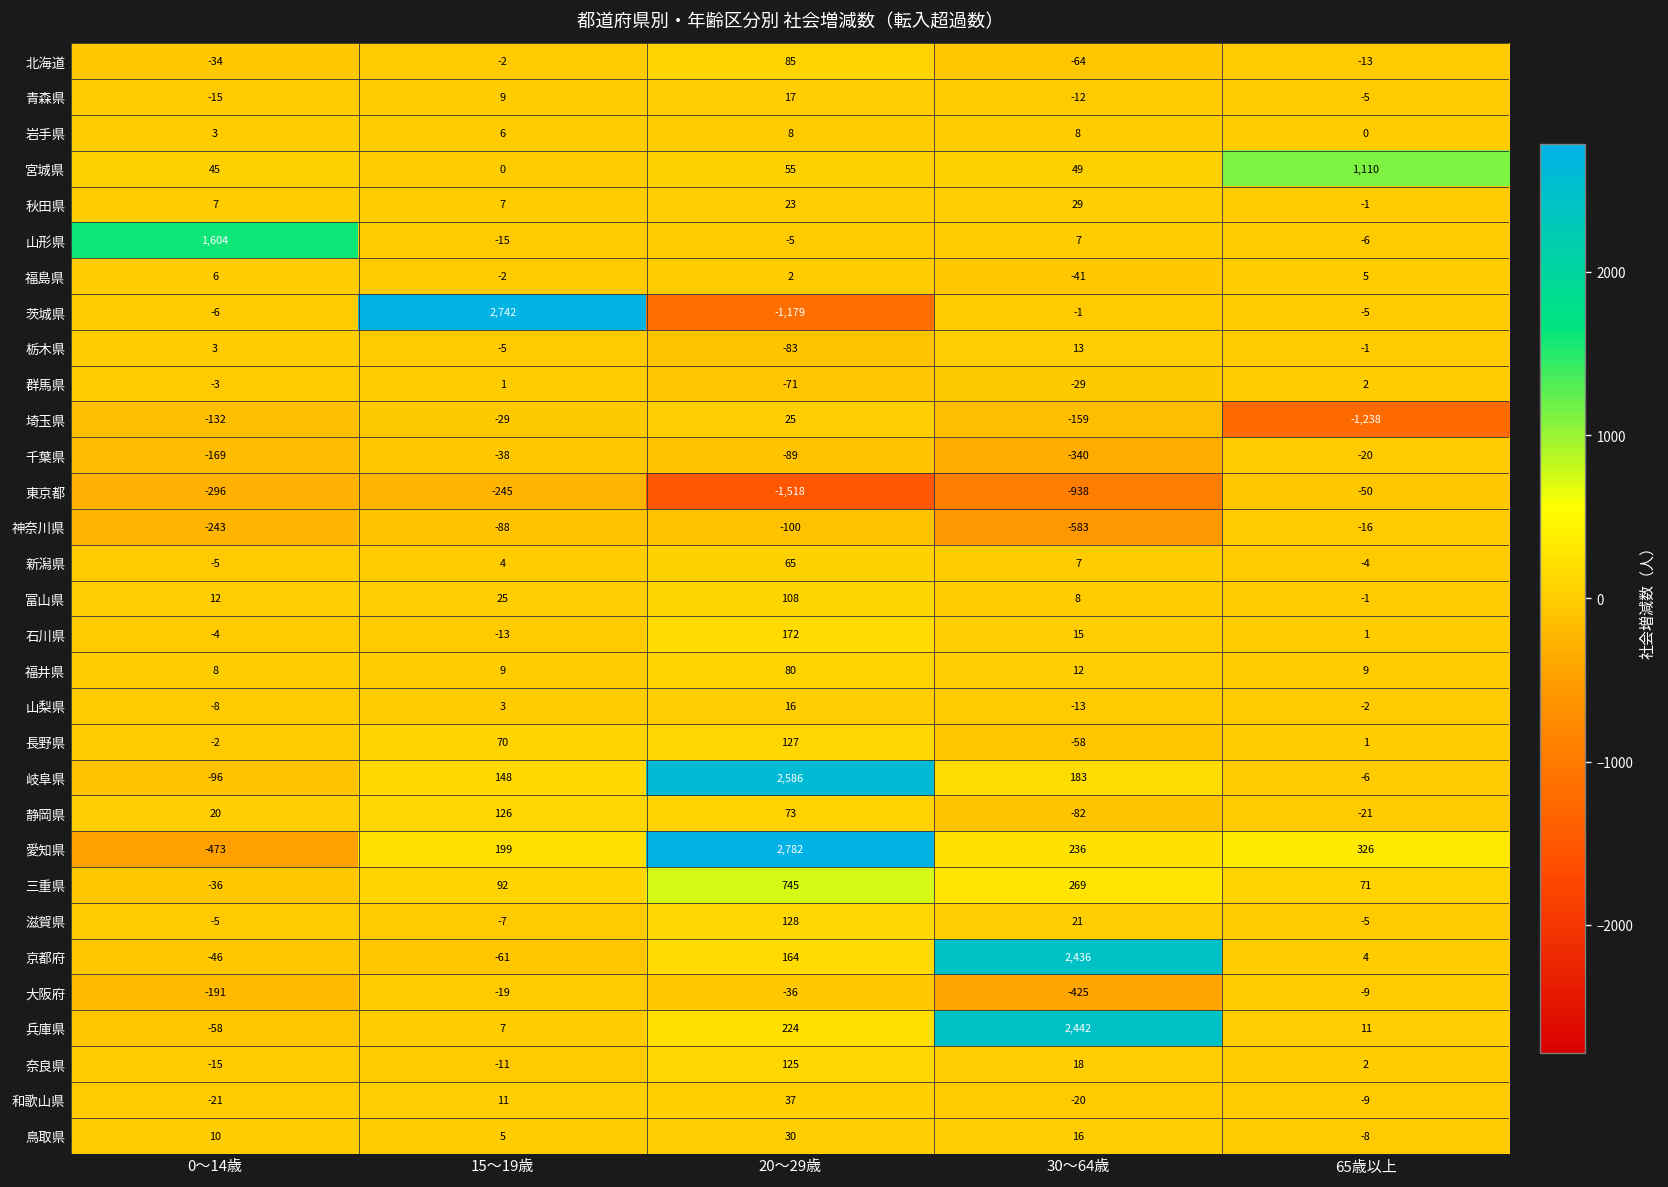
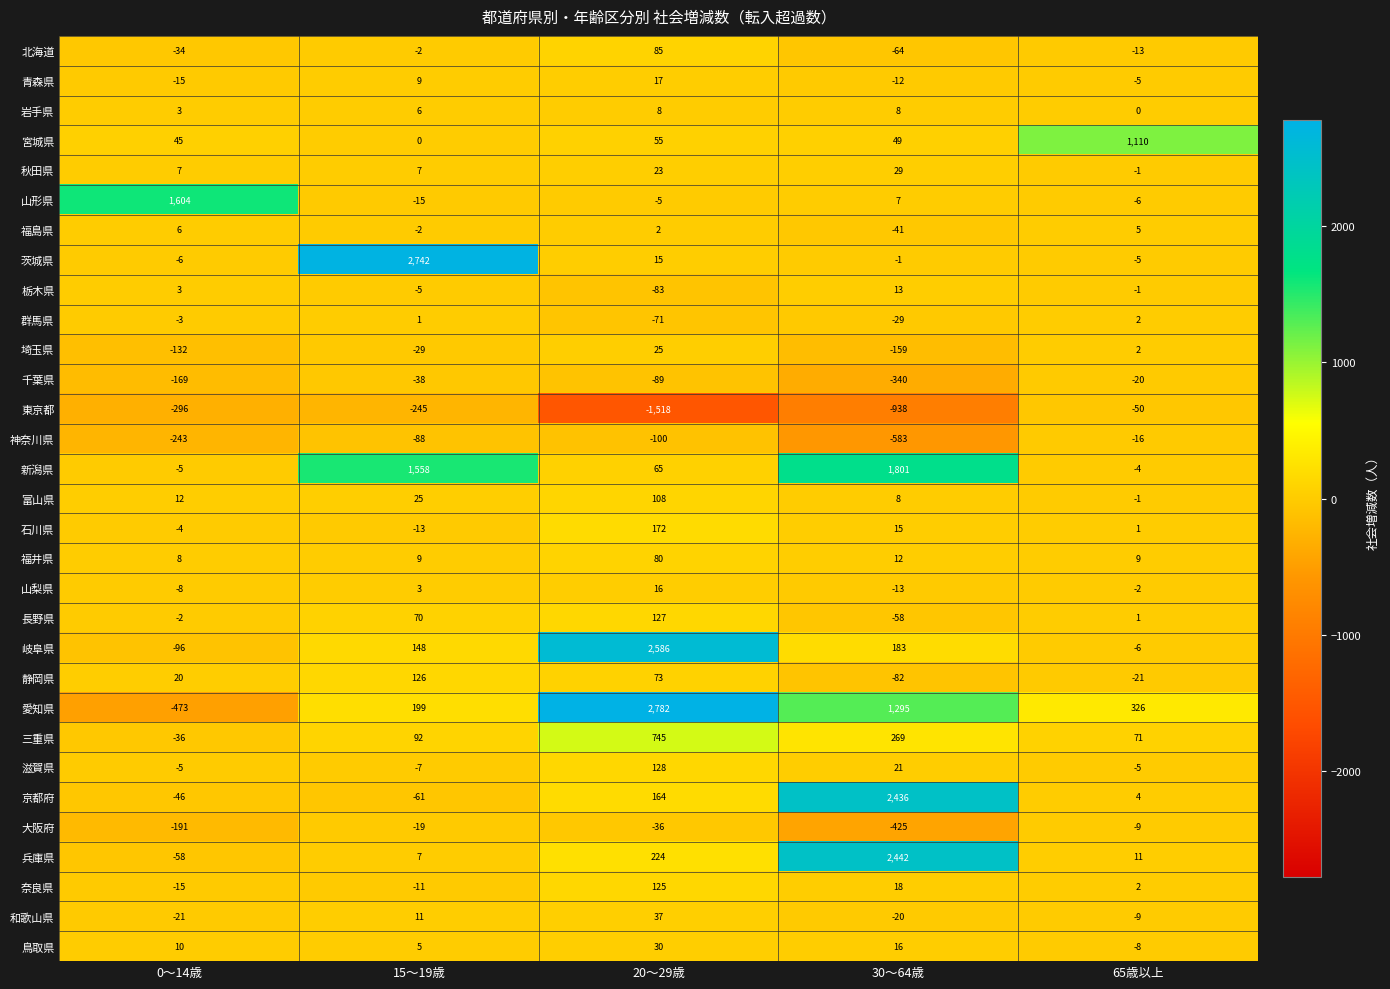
  {
    "北海道": {
      "0〜14歳": "-34",
      "15〜19歳": "-2",
      "20〜29歳": "85",
      "30〜64歳": "-64",
      "65歳以上": "-13"
    },
    "青森県": {
      "0〜14歳": "-15",
      "15〜19歳": "9",
      "20〜29歳": "17",
      "30〜64歳": "-12",
      "65歳以上": "-5"
    },
    "岩手県": {
      "0〜14歳": "3",
      "15〜19歳": "6",
      "20〜29歳": "8",
      "30〜64歳": "8",
      "65歳以上": "0"
    },
    "宮城県": {
      "0〜14歳": "45",
      "15〜19歳": "0",
      "20〜29歳": "55",
      "30〜64歳": "49",
      "65歳以上": "1,110"
    },
    "秋田県": {
      "0〜14歳": "7",
      "15〜19歳": "7",
      "20〜29歳": "23",
      "30〜64歳": "29",
      "65歳以上": "-1"
    },
    "山形県": {
      "0〜14歳": "1,604",
      "15〜19歳": "-15",
      "20〜29歳": "-5",
      "30〜64歳": "7",
      "65歳以上": "-6"
    },
    "福島県": {
      "0〜14歳": "6",
      "15〜19歳": "-2",
      "20〜29歳": "2",
      "30〜64歳": "-41",
      "65歳以上": "5"
    },
    "茨城県": {
      "0〜14歳": "-6",
      "15〜19歳": "2,742",
-     "20〜29歳": "-1,179",
+     "20〜29歳": "15",
      "30〜64歳": "-1",
      "65歳以上": "-5"
    },
    "栃木県": {
      "0〜14歳": "3",
      "15〜19歳": "-5",
      "20〜29歳": "-83",
      "30〜64歳": "13",
      "65歳以上": "-1"
    },
    "群馬県": {
      "0〜14歳": "-3",
      "15〜19歳": "1",
      "20〜29歳": "-71",
      "30〜64歳": "-29",
      "65歳以上": "2"
    },
    "埼玉県": {
      "0〜14歳": "-132",
      "15〜19歳": "-29",
      "20〜29歳": "25",
      "30〜64歳": "-159",
-     "65歳以上": "-1,238"
+     "65歳以上": "2"
    },
    "千葉県": {
      "0〜14歳": "-169",
      "15〜19歳": "-38",
      "20〜29歳": "-89",
      "30〜64歳": "-340",
      "65歳以上": "-20"
    },
    "東京都": {
      "0〜14歳": "-296",
      "15〜19歳": "-245",
      "20〜29歳": "-1,518",
      "30〜64歳": "-938",
      "65歳以上": "-50"
    },
    "神奈川県": {
      "0〜14歳": "-243",
      "15〜19歳": "-88",
      "20〜29歳": "-100",
      "30〜64歳": "-583",
      "65歳以上": "-16"
    },
    "新潟県": {
      "0〜14歳": "-5",
-     "15〜19歳": "4",
+     "15〜19歳": "1,558",
      "20〜29歳": "65",
-     "30〜64歳": "7",
+     "30〜64歳": "1,801",
      "65歳以上": "-4"
    },
    "富山県": {
      "0〜14歳": "12",
      "15〜19歳": "25",
      "20〜29歳": "108",
      "30〜64歳": "8",
      "65歳以上": "-1"
    },
    "石川県": {
      "0〜14歳": "-4",
      "15〜19歳": "-13",
      "20〜29歳": "172",
      "30〜64歳": "15",
      "65歳以上": "1"
    },
    "福井県": {
      "0〜14歳": "8",
      "15〜19歳": "9",
      "20〜29歳": "80",
      "30〜64歳": "12",
      "65歳以上": "9"
    },
    "山梨県": {
      "0〜14歳": "-8",
      "15〜19歳": "3",
      "20〜29歳": "16",
      "30〜64歳": "-13",
      "65歳以上": "-2"
    },
    "長野県": {
      "0〜14歳": "-2",
      "15〜19歳": "70",
      "20〜29歳": "127",
      "30〜64歳": "-58",
      "65歳以上": "1"
    },
    "岐阜県": {
      "0〜14歳": "-96",
      "15〜19歳": "148",
      "20〜29歳": "2,586",
      "30〜64歳": "183",
      "65歳以上": "-6"
    },
    "静岡県": {
      "0〜14歳": "20",
      "15〜19歳": "126",
      "20〜29歳": "73",
      "30〜64歳": "-82",
      "65歳以上": "-21"
    },
    "愛知県": {
      "0〜14歳": "-473",
      "15〜19歳": "199",
      "20〜29歳": "2,782",
-     "30〜64歳": "236",
+     "30〜64歳": "1,295",
      "65歳以上": "326"
    },
    "三重県": {
      "0〜14歳": "-36",
      "15〜19歳": "92",
      "20〜29歳": "745",
      "30〜64歳": "269",
      "65歳以上": "71"
    },
    "滋賀県": {
      "0〜14歳": "-5",
      "15〜19歳": "-7",
      "20〜29歳": "128",
      "30〜64歳": "21",
      "65歳以上": "-5"
    },
    "京都府": {
      "0〜14歳": "-46",
      "15〜19歳": "-61",
      "20〜29歳": "164",
      "30〜64歳": "2,436",
      "65歳以上": "4"
    },
    "大阪府": {
      "0〜14歳": "-191",
      "15〜19歳": "-19",
      "20〜29歳": "-36",
      "30〜64歳": "-425",
      "65歳以上": "-9"
    },
    "兵庫県": {
      "0〜14歳": "-58",
      "15〜19歳": "7",
      "20〜29歳": "224",
      "30〜64歳": "2,442",
      "65歳以上": "11"
    },
    "奈良県": {
      "0〜14歳": "-15",
      "15〜19歳": "-11",
      "20〜29歳": "125",
      "30〜64歳": "18",
      "65歳以上": "2"
    },
    "和歌山県": {
      "0〜14歳": "-21",
      "15〜19歳": "11",
      "20〜29歳": "37",
      "30〜64歳": "-20",
      "65歳以上": "-9"
    },
    "鳥取県": {
      "0〜14歳": "10",
      "15〜19歳": "5",
      "20〜29歳": "30",
      "30〜64歳": "16",
      "65歳以上": "-8"
    }
  }
